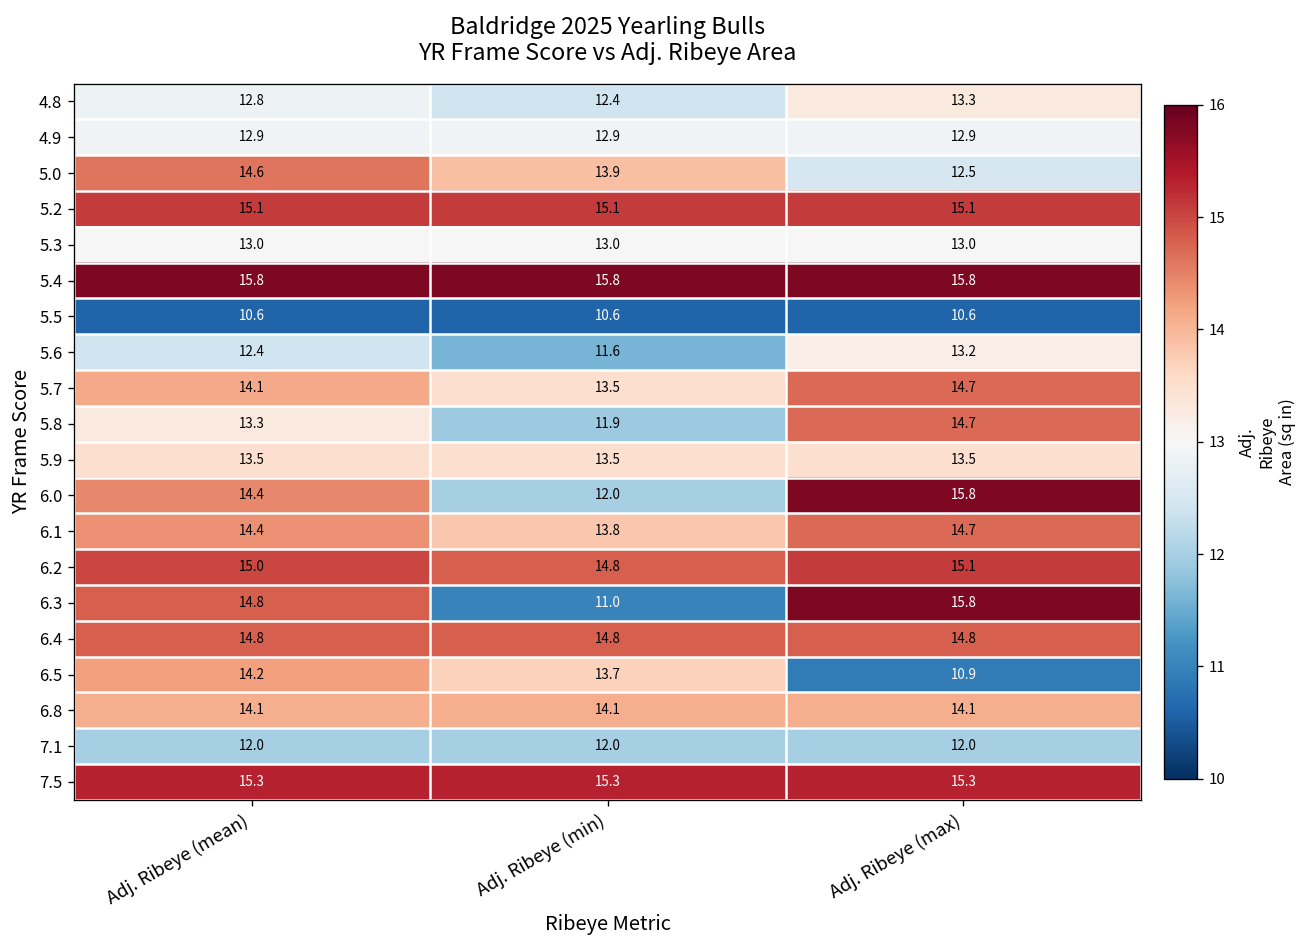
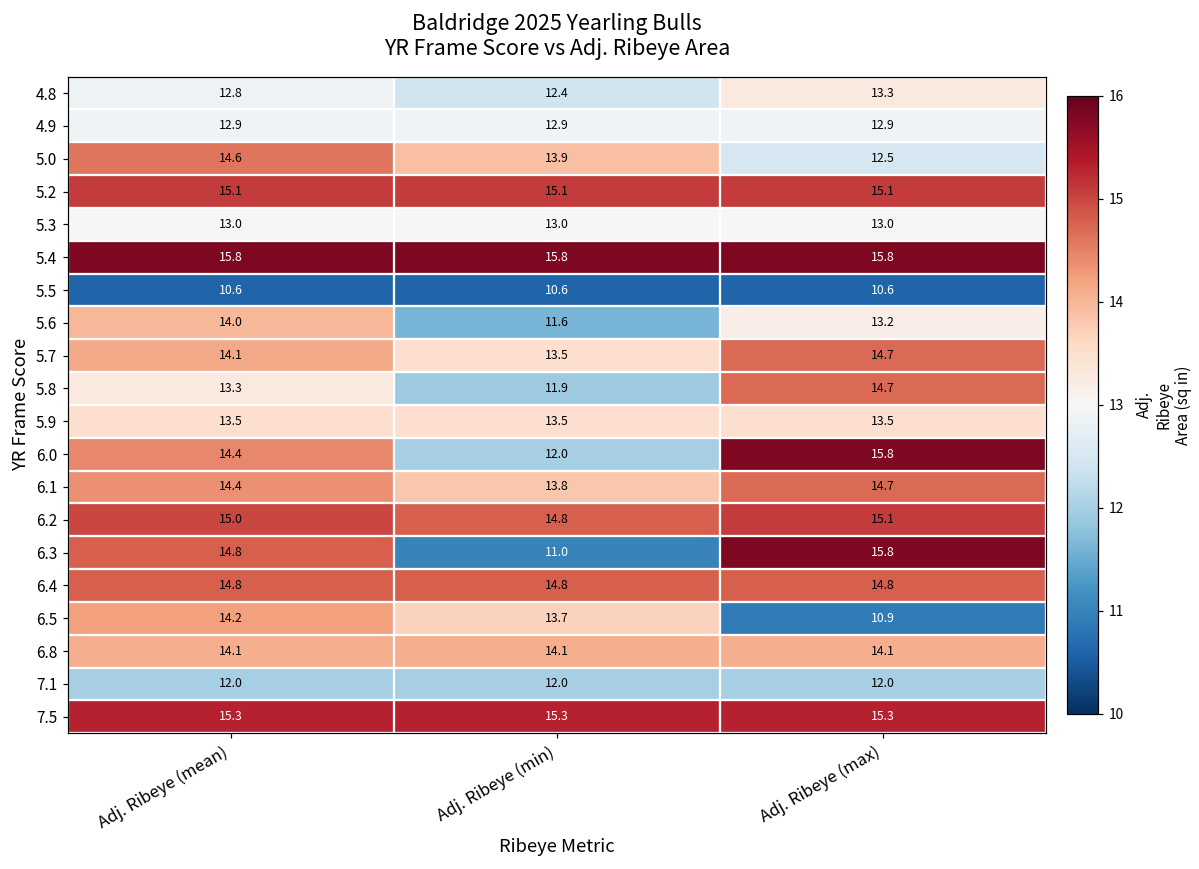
  {
    "4.8": {
      "Adj. Ribeye (mean)": 12.8,
      "Adj. Ribeye (min)": 12.4,
      "Adj. Ribeye (max)": 13.3
    },
    "4.9": {
      "Adj. Ribeye (mean)": 12.9,
      "Adj. Ribeye (min)": 12.9,
      "Adj. Ribeye (max)": 12.9
    },
    "5.0": {
      "Adj. Ribeye (mean)": 14.6,
      "Adj. Ribeye (min)": 13.9,
      "Adj. Ribeye (max)": 12.5
    },
    "5.2": {
      "Adj. Ribeye (mean)": 15.1,
      "Adj. Ribeye (min)": 15.1,
      "Adj. Ribeye (max)": 15.1
    },
    "5.3": {
      "Adj. Ribeye (mean)": 13.0,
      "Adj. Ribeye (min)": 13.0,
      "Adj. Ribeye (max)": 13.0
    },
    "5.4": {
      "Adj. Ribeye (mean)": 15.8,
      "Adj. Ribeye (min)": 15.8,
      "Adj. Ribeye (max)": 15.8
    },
    "5.5": {
      "Adj. Ribeye (mean)": 10.6,
      "Adj. Ribeye (min)": 10.6,
      "Adj. Ribeye (max)": 10.6
    },
    "5.6": {
-     "Adj. Ribeye (mean)": 12.4,
+     "Adj. Ribeye (mean)": 14.0,
      "Adj. Ribeye (min)": 11.6,
      "Adj. Ribeye (max)": 13.2
    },
    "5.7": {
      "Adj. Ribeye (mean)": 14.1,
      "Adj. Ribeye (min)": 13.5,
      "Adj. Ribeye (max)": 14.7
    },
    "5.8": {
      "Adj. Ribeye (mean)": 13.3,
      "Adj. Ribeye (min)": 11.9,
      "Adj. Ribeye (max)": 14.7
    },
    "5.9": {
      "Adj. Ribeye (mean)": 13.5,
      "Adj. Ribeye (min)": 13.5,
      "Adj. Ribeye (max)": 13.5
    },
    "6.0": {
      "Adj. Ribeye (mean)": 14.4,
      "Adj. Ribeye (min)": 12.0,
      "Adj. Ribeye (max)": 15.8
    },
    "6.1": {
      "Adj. Ribeye (mean)": 14.4,
      "Adj. Ribeye (min)": 13.8,
      "Adj. Ribeye (max)": 14.7
    },
    "6.2": {
      "Adj. Ribeye (mean)": 15.0,
      "Adj. Ribeye (min)": 14.8,
      "Adj. Ribeye (max)": 15.1
    },
    "6.3": {
      "Adj. Ribeye (mean)": 14.8,
      "Adj. Ribeye (min)": 11.0,
      "Adj. Ribeye (max)": 15.8
    },
    "6.4": {
      "Adj. Ribeye (mean)": 14.8,
      "Adj. Ribeye (min)": 14.8,
      "Adj. Ribeye (max)": 14.8
    },
    "6.5": {
      "Adj. Ribeye (mean)": 14.2,
      "Adj. Ribeye (min)": 13.7,
      "Adj. Ribeye (max)": 10.9
    },
    "6.8": {
      "Adj. Ribeye (mean)": 14.1,
      "Adj. Ribeye (min)": 14.1,
      "Adj. Ribeye (max)": 14.1
    },
    "7.1": {
      "Adj. Ribeye (mean)": 12.0,
      "Adj. Ribeye (min)": 12.0,
      "Adj. Ribeye (max)": 12.0
    },
    "7.5": {
      "Adj. Ribeye (mean)": 15.3,
      "Adj. Ribeye (min)": 15.3,
      "Adj. Ribeye (max)": 15.3
    }
  }
